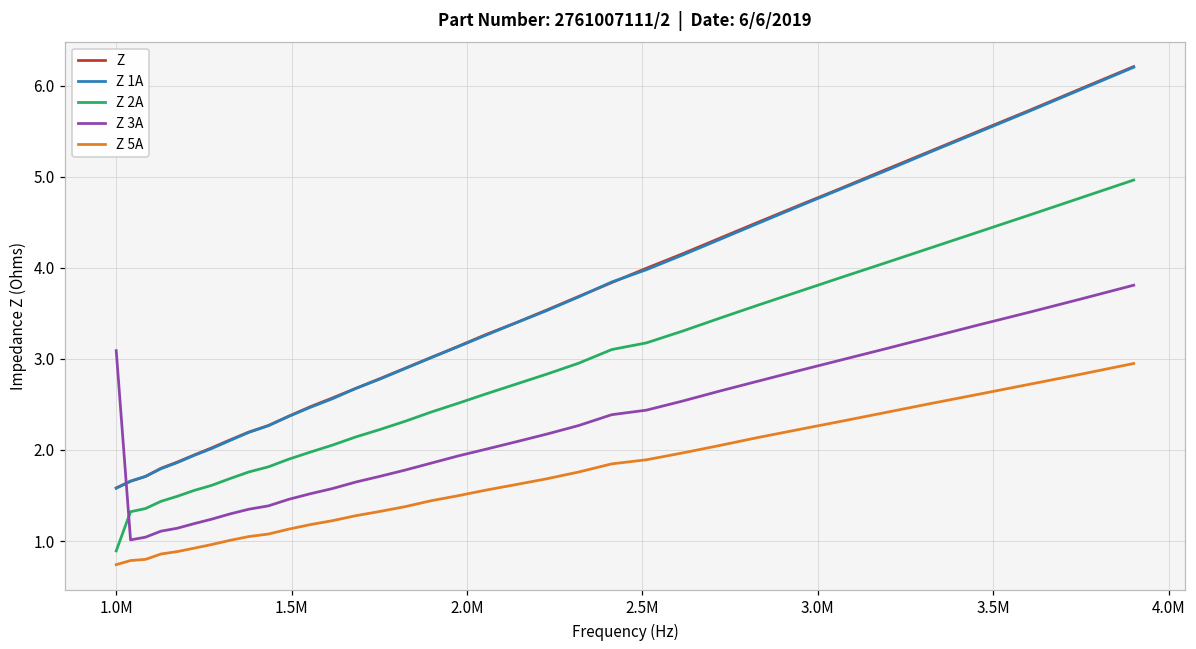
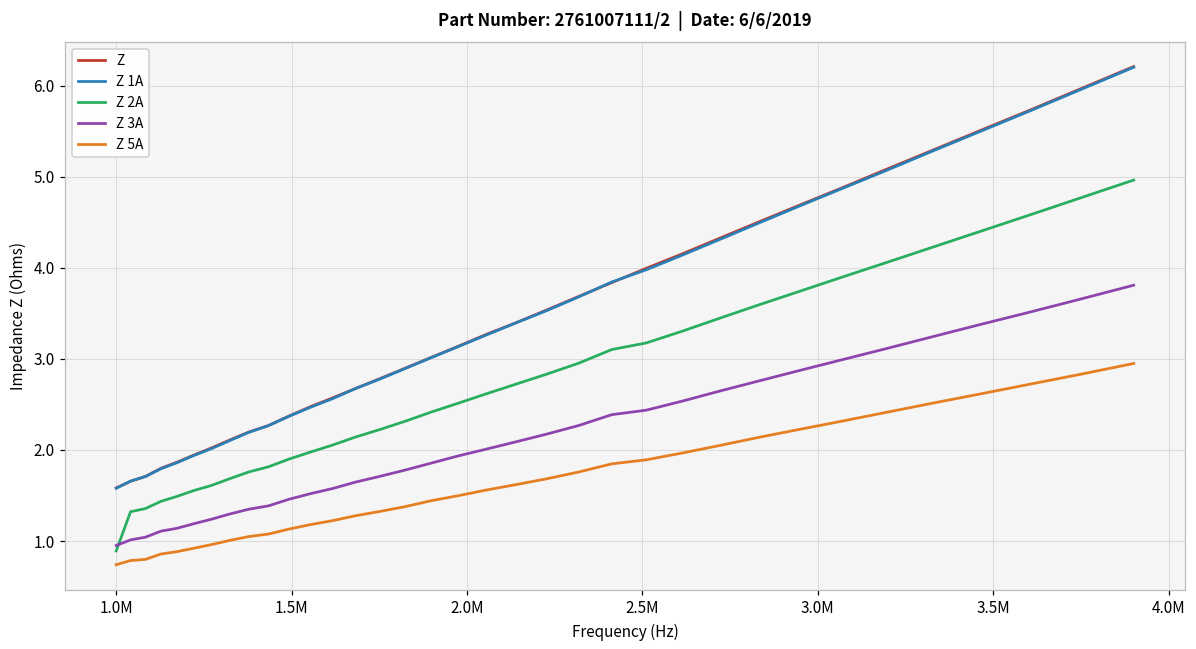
  {
    "Z 2A": {
      "1.0M": 0.9
    },
    "Z 3A": {
-     "1.0M": 3.1
+     "1.0M": 1.0
    },
    "Z 5A": {
      "1.0M": 0.7
    }
  }
